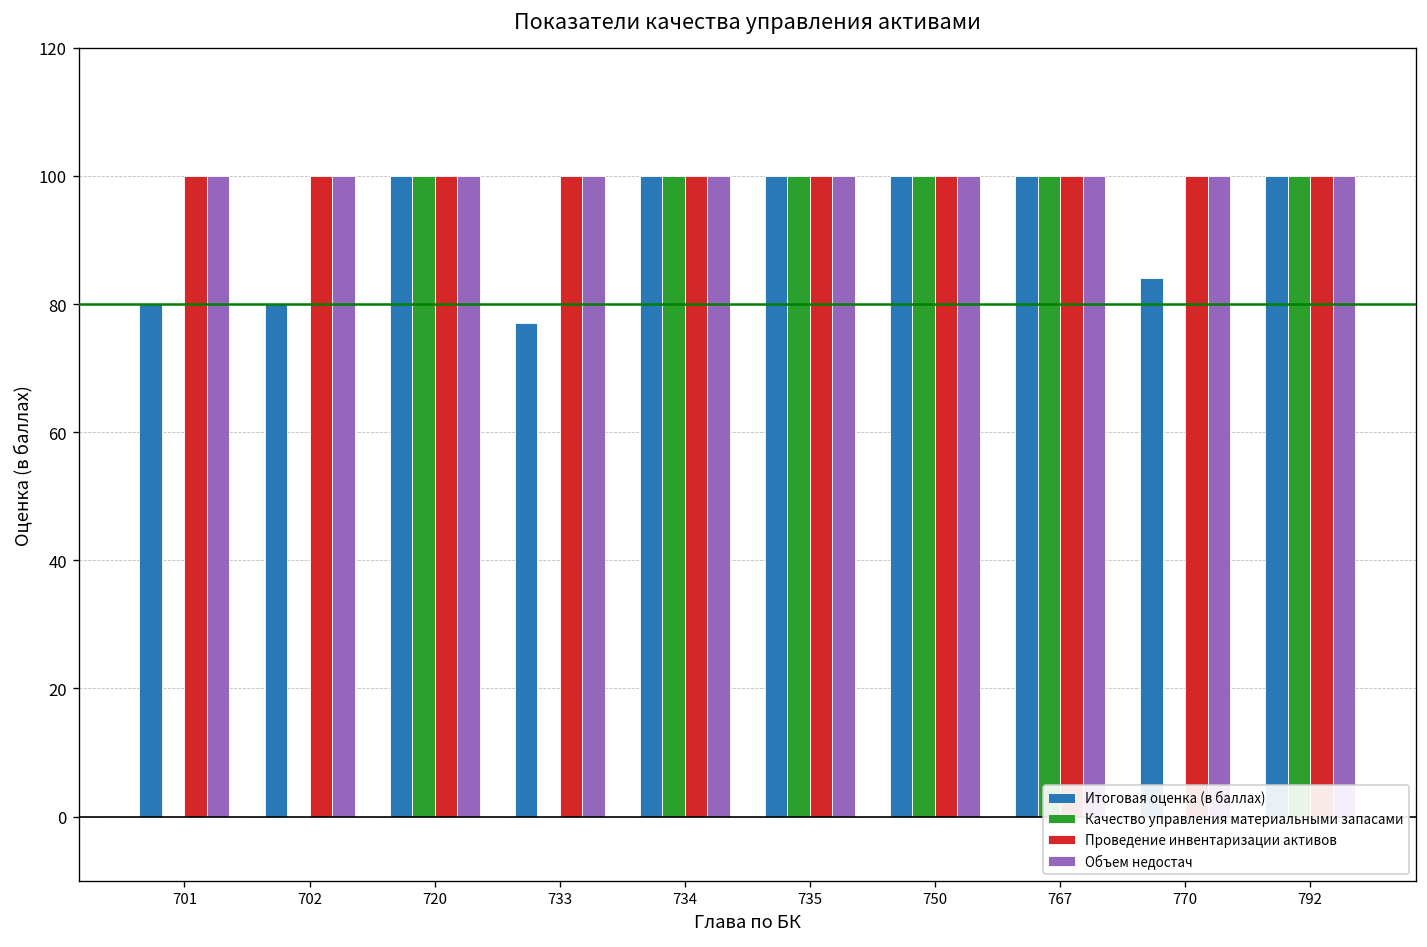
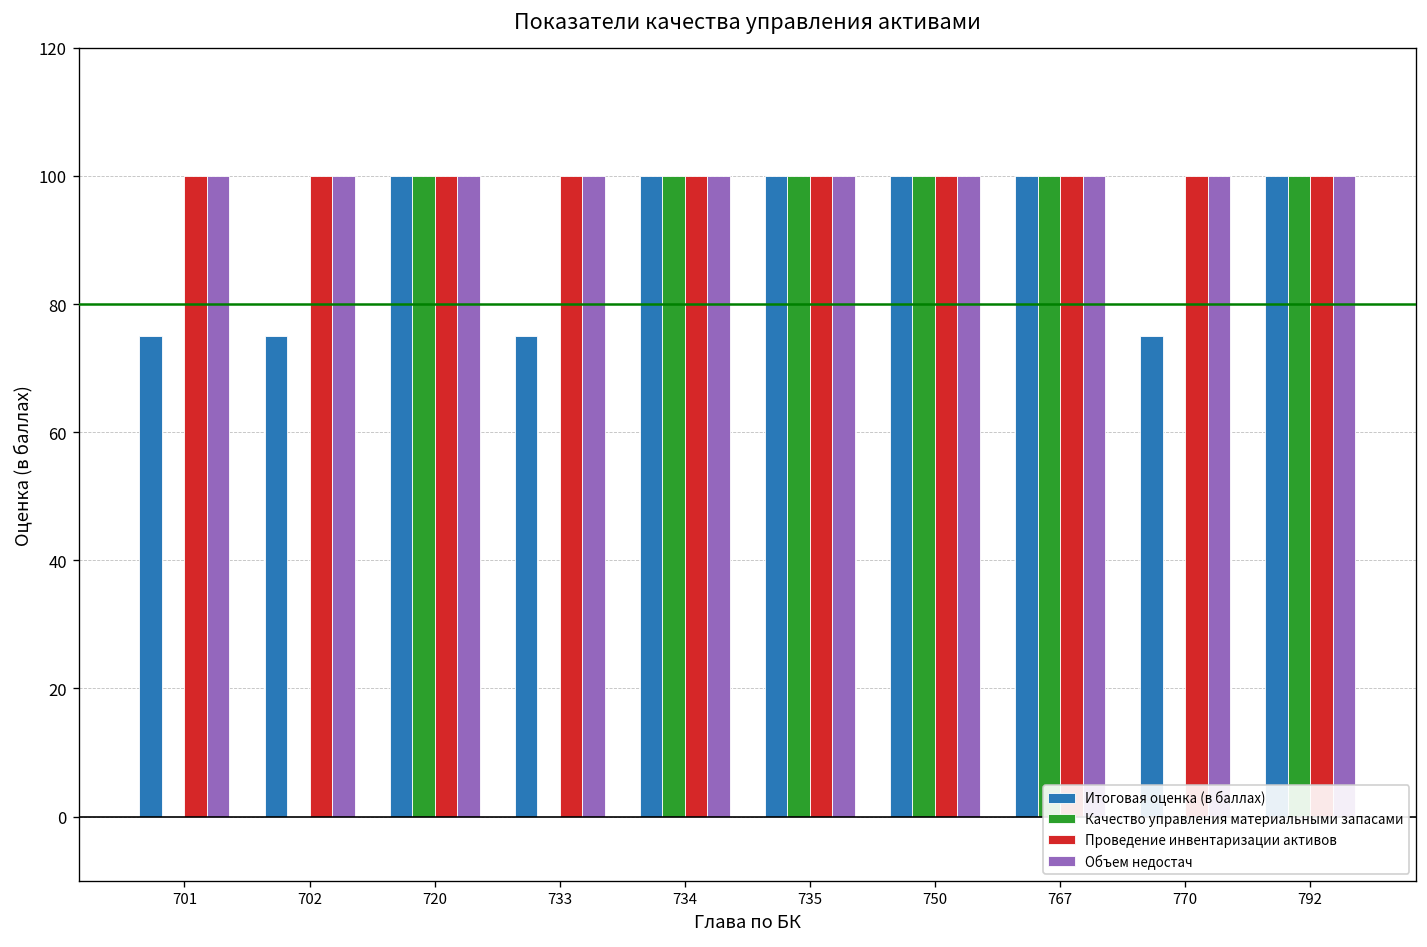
  {
    "Итоговая оценка (в баллах)": {
-     "701": 80,
-     "702": 80,
+     "701": 75,
+     "702": 75,
      "720": 100,
-     "733": 77,
+     "733": 75,
      "734": 100,
      "735": 100,
      "750": 100,
      "767": 100,
-     "770": 84,
+     "770": 75,
      "792": 100
    },
    "Качество управления материальными запасами": {
      "701": 0,
      "702": 0,
      "720": 100,
      "733": 0,
      "734": 100,
      "735": 100,
      "750": 100,
      "767": 100,
      "792": 100
    },
    "Проведение инвентаризации активов": {
      "701": 100,
      "702": 100,
      "720": 100,
      "733": 100,
      "734": 100,
      "735": 100,
      "750": 100,
      "767": 100,
      "770": 100,
      "792": 100
    },
    "Объем недостач": {
      "701": 100,
      "702": 100,
      "720": 100,
      "733": 100,
      "734": 100,
      "735": 100,
      "750": 100,
      "767": 100,
      "770": 100,
      "792": 100
    }
  }
